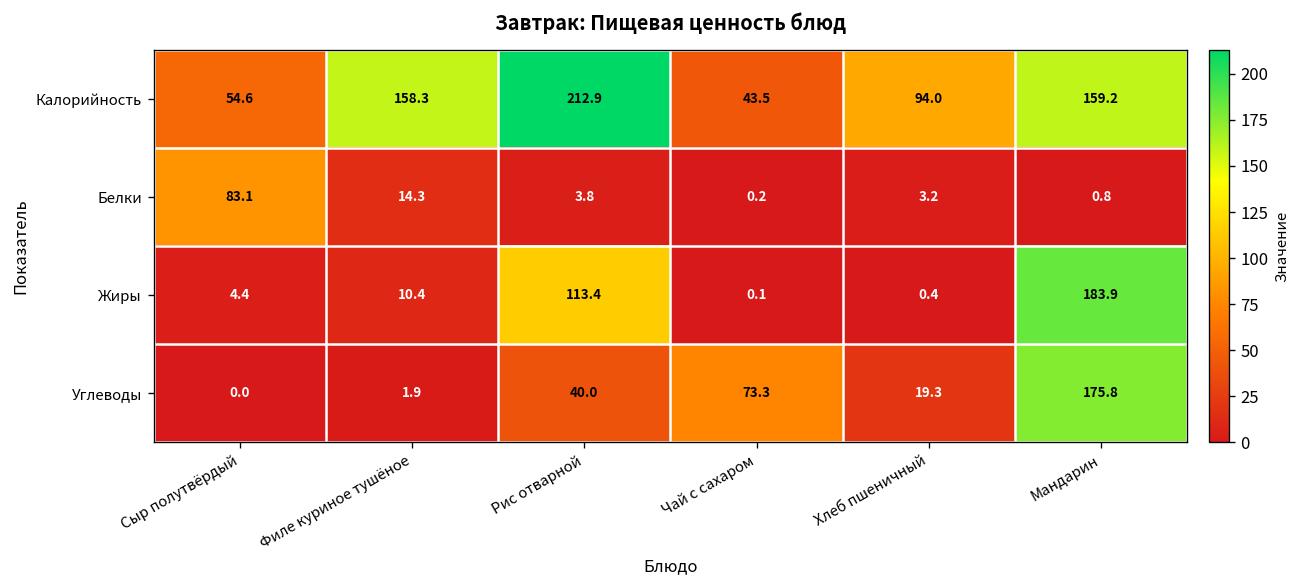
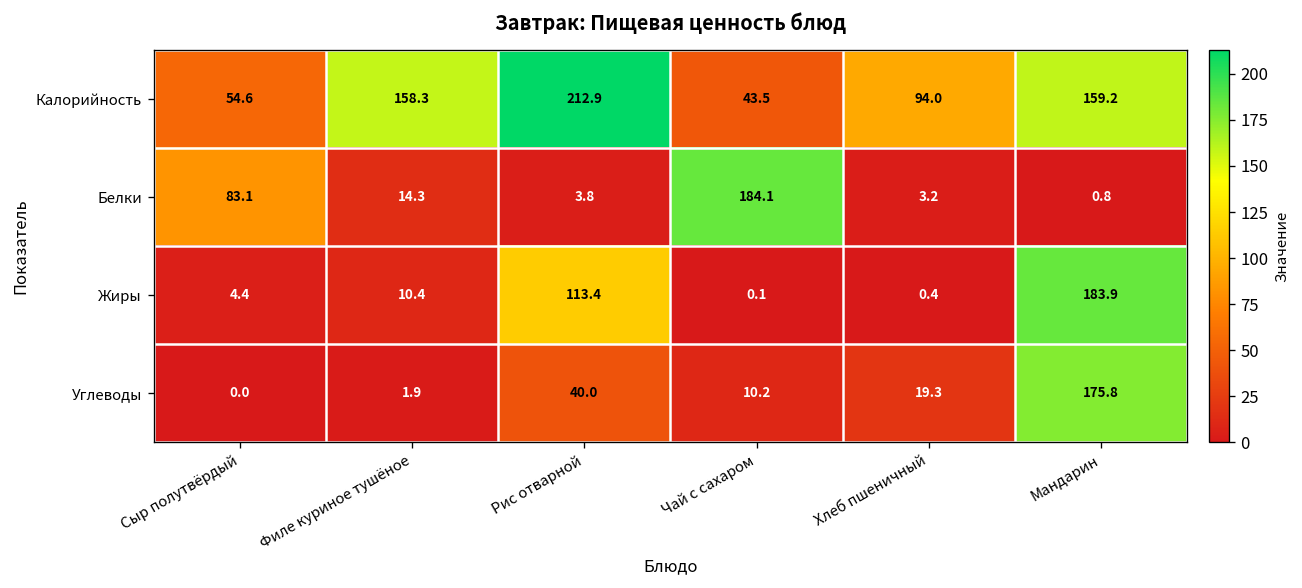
  {
    "Калорийность": {
      "Сыр полутвёрдый": 54.6,
      "Филе куриное тушёное": 158.3,
      "Рис отварной": 212.9,
      "Чай с сахаром": 43.5,
      "Хлеб пшеничный": 94.0,
      "Мандарин": 159.2
    },
    "Белки": {
      "Сыр полутвёрдый": 83.1,
      "Филе куриное тушёное": 14.3,
      "Рис отварной": 3.8,
-     "Чай с сахаром": 0.2,
+     "Чай с сахаром": 184.1,
      "Хлеб пшеничный": 3.2,
      "Мандарин": 0.8
    },
    "Жиры": {
      "Сыр полутвёрдый": 4.4,
      "Филе куриное тушёное": 10.4,
      "Рис отварной": 113.4,
      "Чай с сахаром": 0.1,
      "Хлеб пшеничный": 0.4,
      "Мандарин": 183.9
    },
    "Углеводы": {
      "Сыр полутвёрдый": 0.0,
      "Филе куриное тушёное": 1.9,
      "Рис отварной": 40.0,
-     "Чай с сахаром": 73.3,
+     "Чай с сахаром": 10.2,
      "Хлеб пшеничный": 19.3,
      "Мандарин": 175.8
    }
  }
